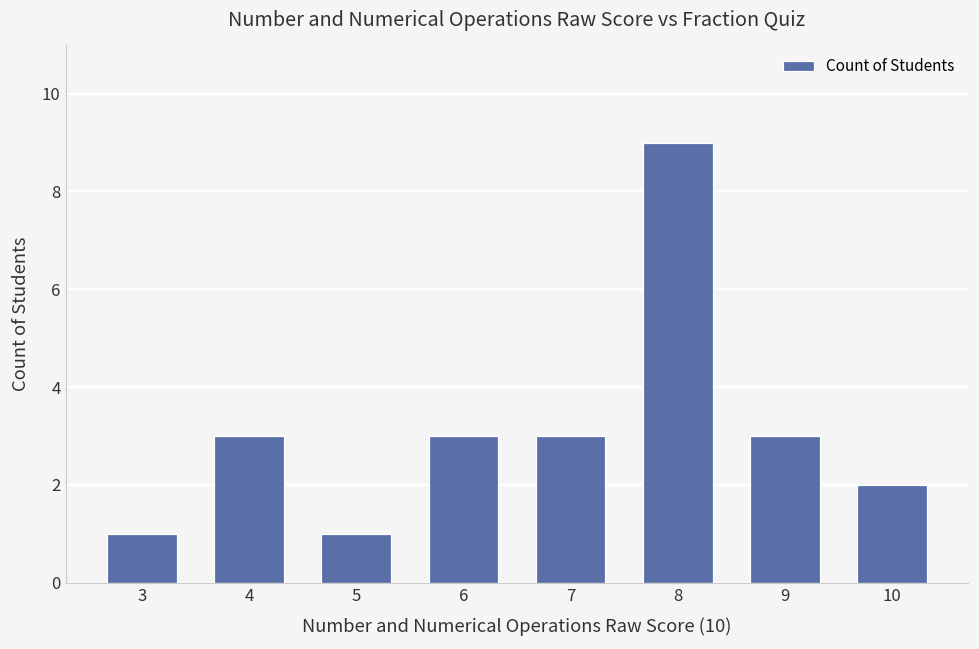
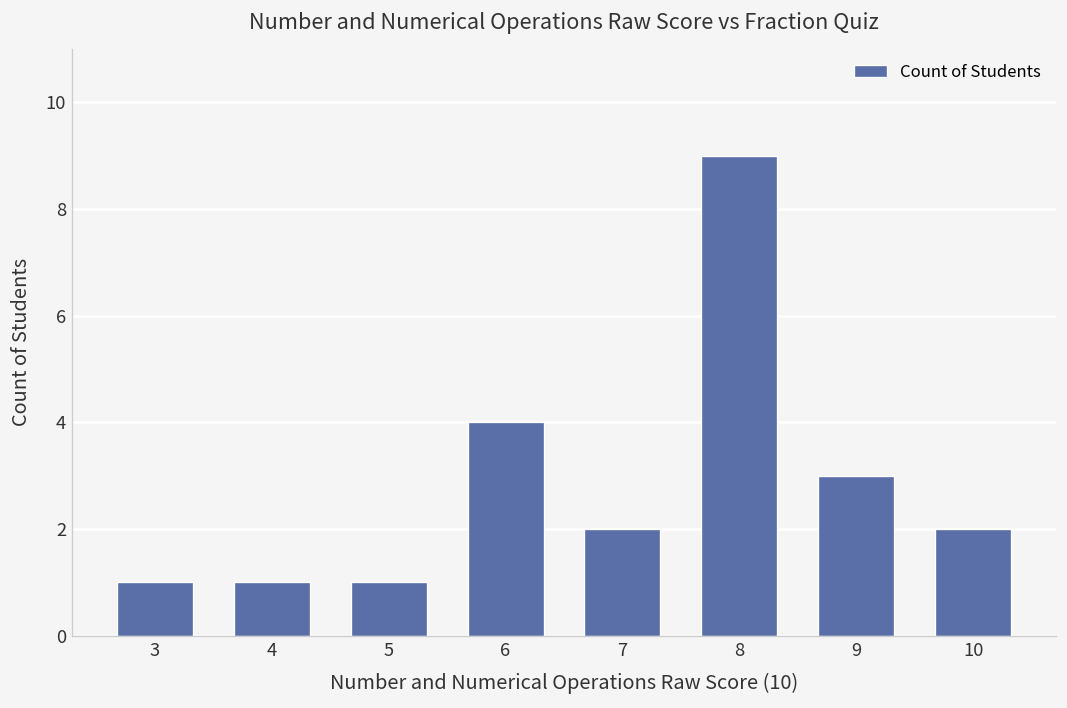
  {
    "3": 1,
-   "4": 3,
+   "4": 1,
    "5": 1,
-   "6": 3,
-   "7": 3,
+   "6": 4,
+   "7": 2,
    "8": 9,
    "9": 3,
    "10": 2
  }
